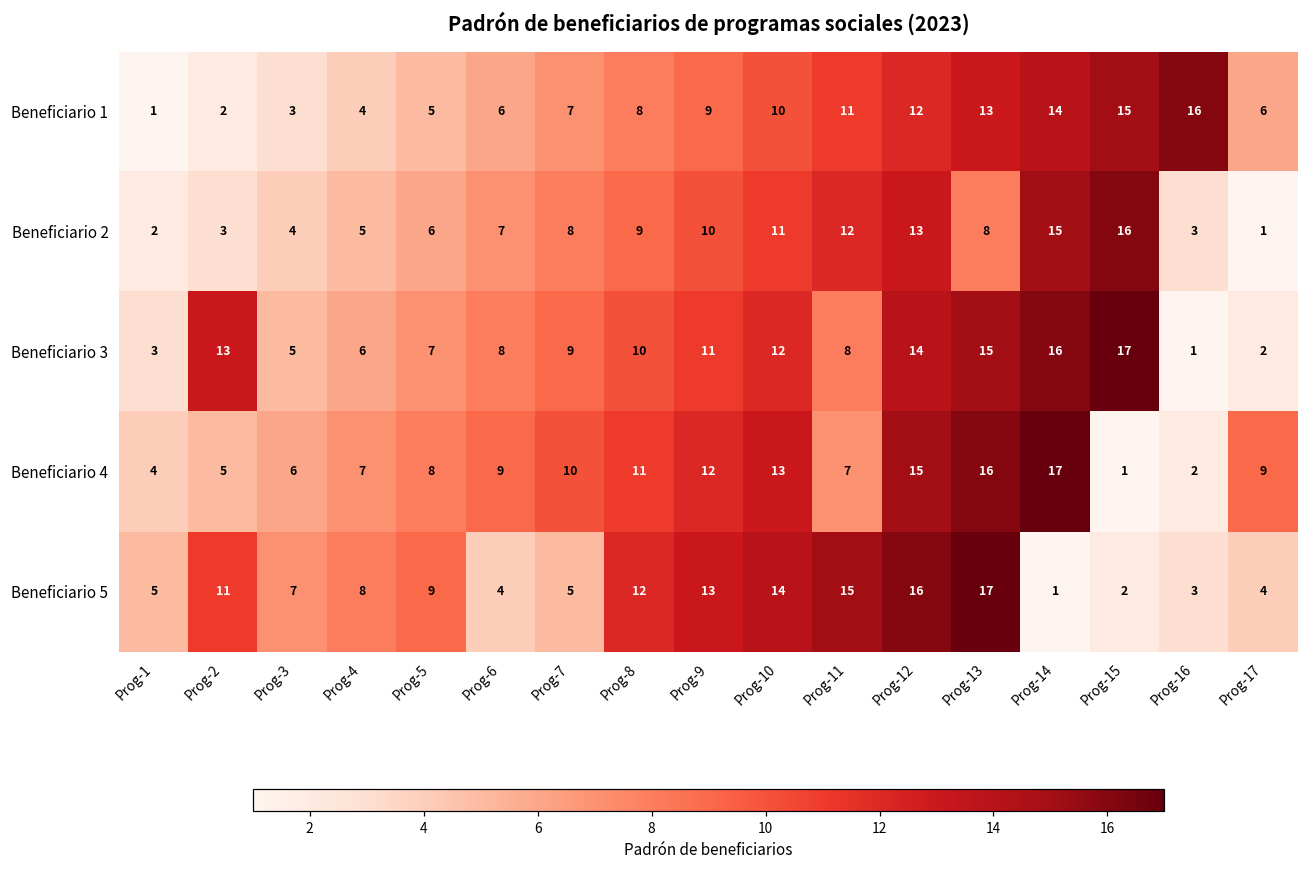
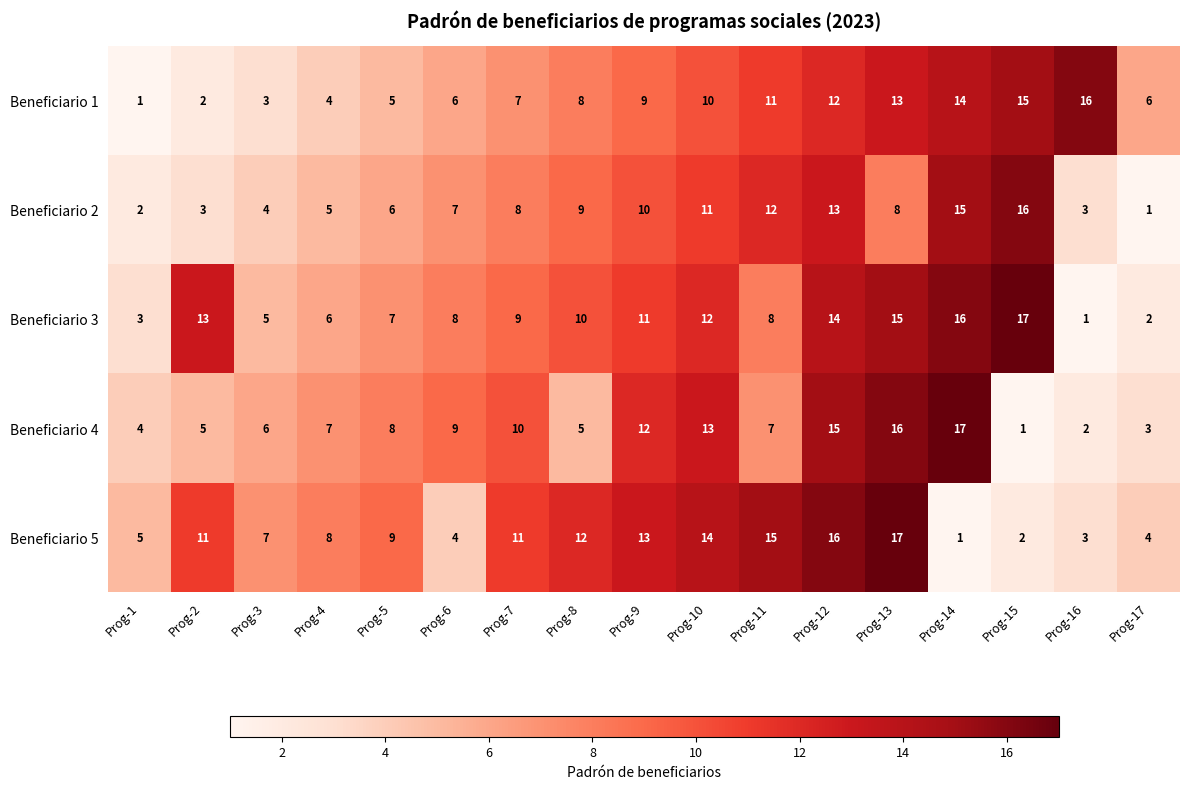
  {
    "Beneficiario 1": {
      "Prog-1": 1,
      "Prog-2": 2,
      "Prog-3": 3,
      "Prog-4": 4,
      "Prog-5": 5,
      "Prog-6": 6,
      "Prog-7": 7,
      "Prog-8": 8,
      "Prog-9": 9,
      "Prog-10": 10,
      "Prog-11": 11,
      "Prog-12": 12,
      "Prog-13": 13,
      "Prog-14": 14,
      "Prog-15": 15,
      "Prog-16": 16,
      "Prog-17": 6
    },
    "Beneficiario 2": {
      "Prog-1": 2,
      "Prog-2": 3,
      "Prog-3": 4,
      "Prog-4": 5,
      "Prog-5": 6,
      "Prog-6": 7,
      "Prog-7": 8,
      "Prog-8": 9,
      "Prog-9": 10,
      "Prog-10": 11,
      "Prog-11": 12,
      "Prog-12": 13,
      "Prog-13": 8,
      "Prog-14": 15,
      "Prog-15": 16,
      "Prog-16": 3,
      "Prog-17": 1
    },
    "Beneficiario 3": {
      "Prog-1": 3,
      "Prog-2": 13,
      "Prog-3": 5,
      "Prog-4": 6,
      "Prog-5": 7,
      "Prog-6": 8,
      "Prog-7": 9,
      "Prog-8": 10,
      "Prog-9": 11,
      "Prog-10": 12,
      "Prog-11": 8,
      "Prog-12": 14,
      "Prog-13": 15,
      "Prog-14": 16,
      "Prog-15": 17,
      "Prog-16": 1,
      "Prog-17": 2
    },
    "Beneficiario 4": {
      "Prog-1": 4,
      "Prog-2": 5,
      "Prog-3": 6,
      "Prog-4": 7,
      "Prog-5": 8,
      "Prog-6": 9,
      "Prog-7": 10,
-     "Prog-8": 11,
+     "Prog-8": 5,
      "Prog-9": 12,
      "Prog-10": 13,
      "Prog-11": 7,
      "Prog-12": 15,
      "Prog-13": 16,
      "Prog-14": 17,
      "Prog-15": 1,
      "Prog-16": 2,
-     "Prog-17": 9
+     "Prog-17": 3
    },
    "Beneficiario 5": {
      "Prog-1": 5,
      "Prog-2": 11,
      "Prog-3": 7,
      "Prog-4": 8,
      "Prog-5": 9,
      "Prog-6": 4,
-     "Prog-7": 5,
+     "Prog-7": 11,
      "Prog-8": 12,
      "Prog-9": 13,
      "Prog-10": 14,
      "Prog-11": 15,
      "Prog-12": 16,
      "Prog-13": 17,
      "Prog-14": 1,
      "Prog-15": 2,
      "Prog-16": 3,
      "Prog-17": 4
    }
  }
